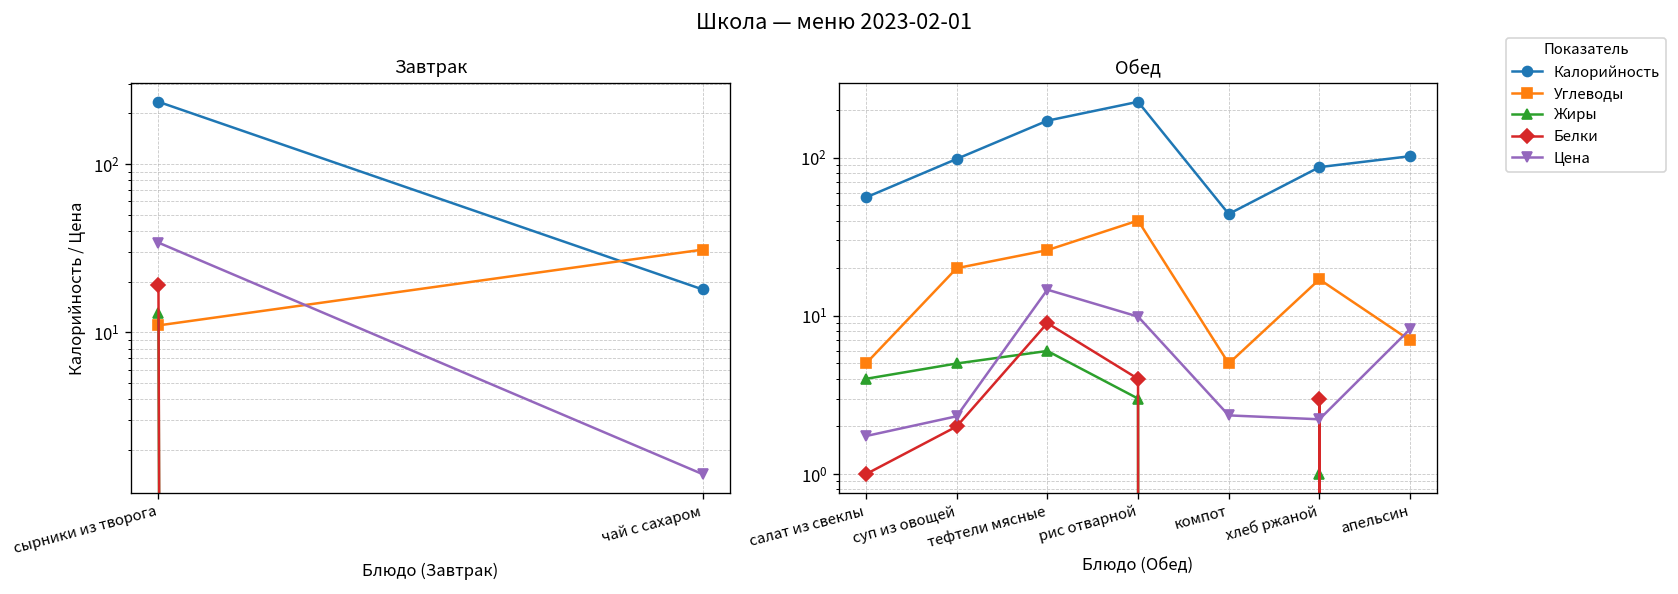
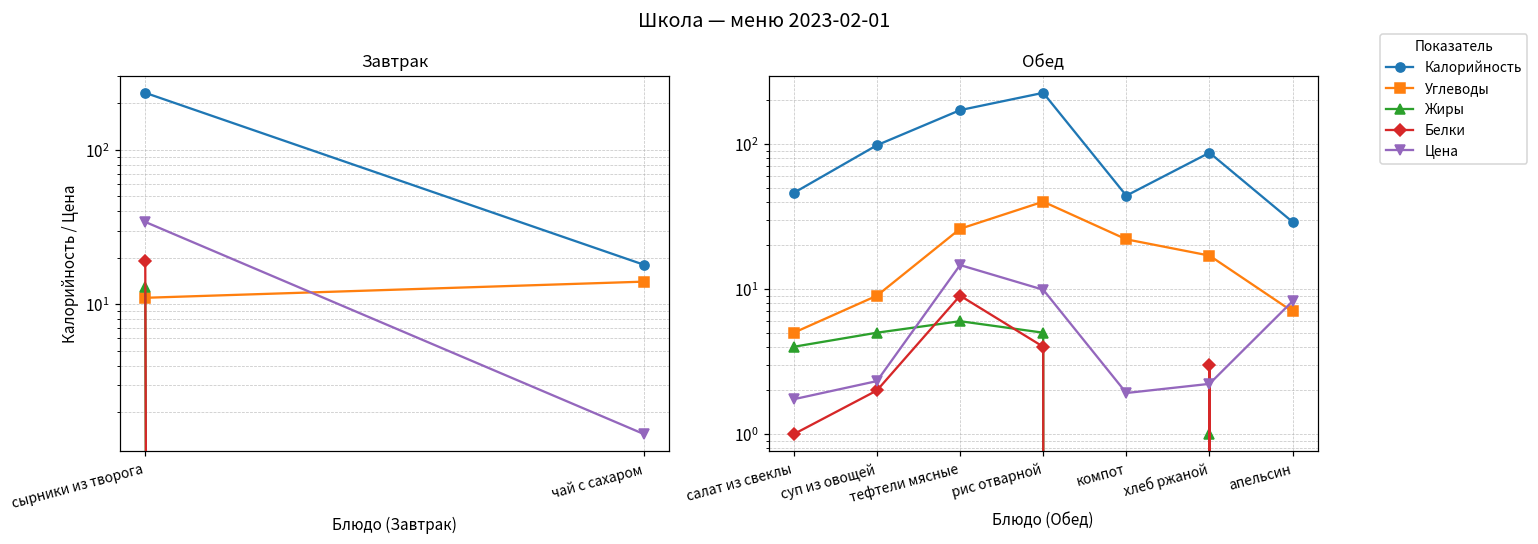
  {
    "Завтрак": {
      "Калорийность": {
        "сырники из творога": 230,
        "чай с сахаром": 18
      },
      "Углеводы": {
        "сырники из творога": 11,
-       "чай с сахаром": 31
+       "чай с сахаром": 14
      },
      "Жиры": {
        "сырники из творога": 13
      },
      "Белки": {
        "сырники из творога": 19
      },
      "Цена": {
        "сырники из творога": 34,
        "чай с сахаром": 1.4
      }
    },
    "Обед": {
      "Калорийность": {
-       "салат из свеклы": 56,
+       "салат из свеклы": 46,
        "суп из овощей": 100,
        "тефтели мясные": 170,
        "рис отварной": 230,
        "компот": 44,
        "хлеб ржаной": 90,
-       "апельсин": 100
+       "апельсин": 29
      },
      "Углеводы": {
        "салат из свеклы": 5,
-       "суп из овощей": 20,
+       "суп из овощей": 9,
        "тефтели мясные": 26,
        "рис отварной": 40,
-       "компот": 5,
+       "компот": 22,
        "хлеб ржаной": 17,
        "апельсин": 7
      },
      "Жиры": {
        "салат из свеклы": 4,
        "суп из овощей": 5,
        "тефтели мясные": 6,
-       "рис отварной": 3,
+       "рис отварной": 5,
        "хлеб ржаной": 1
      },
      "Белки": {
        "салат из свеклы": 1.0,
        "суп из овощей": 2.0,
        "тефтели мясные": 9,
        "рис отварной": 4.0,
        "хлеб ржаной": 3.0
      },
      "Цена": {
        "салат из свеклы": 1.7,
        "суп из овощей": 2.3,
        "тефтели мясные": 15,
        "рис отварной": 10,
-       "компот": 2.4,
+       "компот": 1.9,
        "хлеб ржаной": 2.2,
        "апельсин": 8
      }
    }
  }
